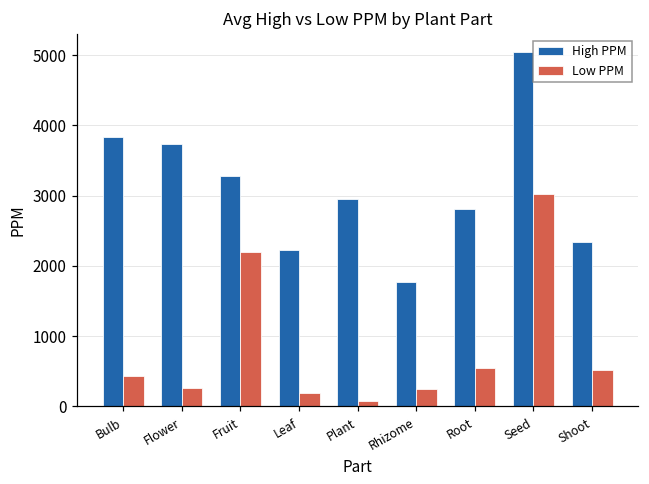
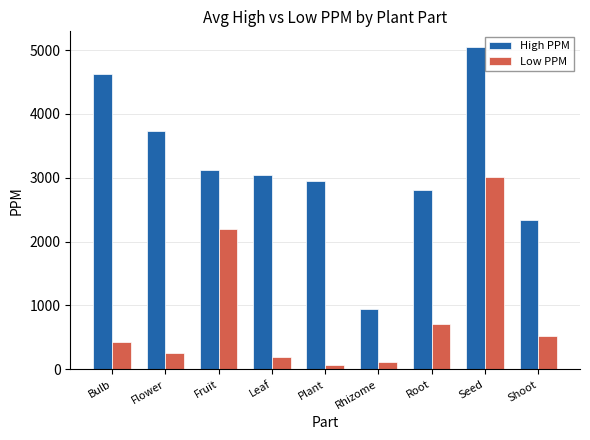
  {
    "High PPM": {
-     "Bulb": 3800,
+     "Bulb": 4600,
      "Flower": 3700,
-     "Fruit": 3300,
-     "Leaf": 2200,
+     "Fruit": 3100,
+     "Leaf": 3000,
      "Plant": 3000,
-     "Rhizome": 1800,
+     "Rhizome": 900,
      "Root": 2800,
      "Seed": 5000,
      "Shoot": 2300
    },
    "Low PPM": {
      "Bulb": 400,
      "Flower": 300,
      "Fruit": 2200,
      "Leaf": 200,
      "Plant": 100,
-     "Rhizome": 300,
-     "Root": 500,
+     "Rhizome": 100,
+     "Root": 700,
      "Seed": 3000,
      "Shoot": 500
    }
  }
